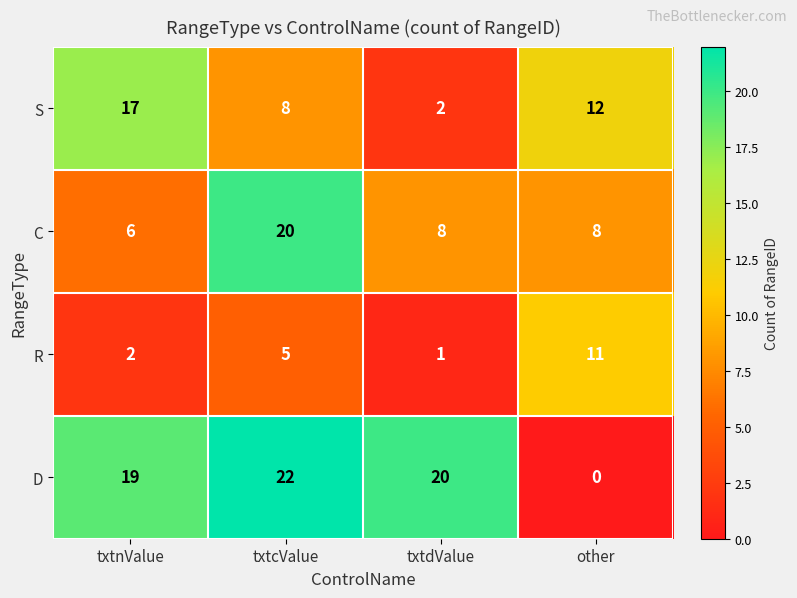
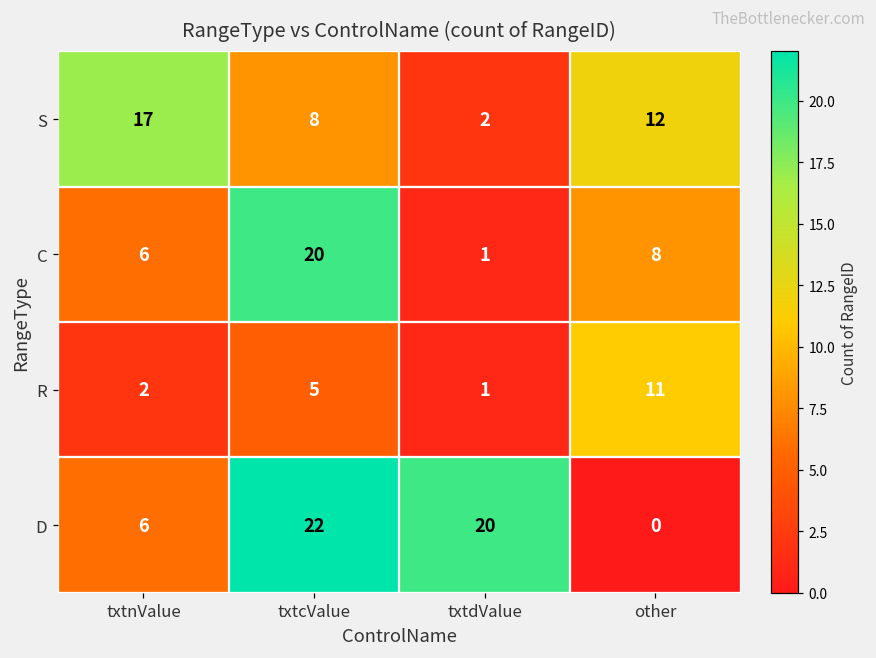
  {
    "S": {
      "txtnValue": 17,
      "txtcValue": 8,
      "txtdValue": 2,
      "other": 12
    },
    "C": {
      "txtnValue": 6,
      "txtcValue": 20,
-     "txtdValue": 8,
+     "txtdValue": 1,
      "other": 8
    },
    "R": {
      "txtnValue": 2,
      "txtcValue": 5,
      "txtdValue": 1,
      "other": 11
    },
    "D": {
-     "txtnValue": 19,
+     "txtnValue": 6,
      "txtcValue": 22,
      "txtdValue": 20,
      "other": 0
    }
  }
